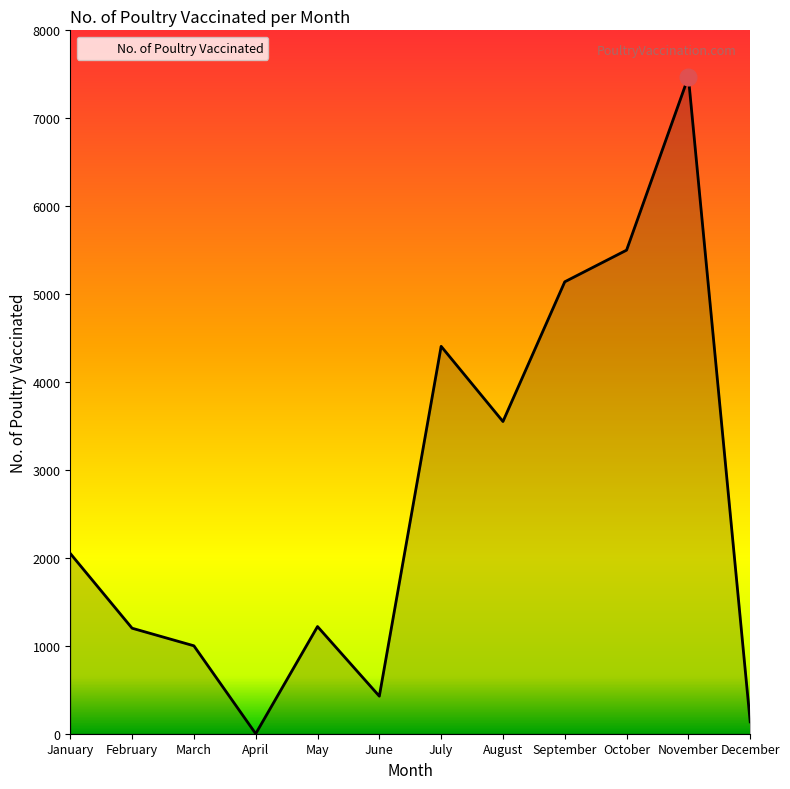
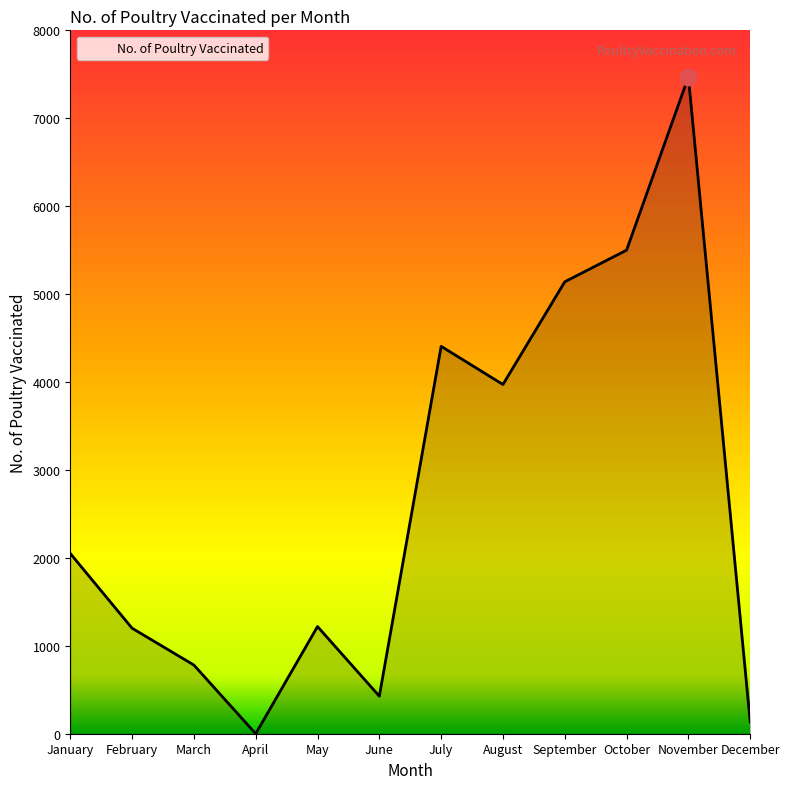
  {
    "No. of Poultry Vaccinated": {
      "January": 2100,
      "February": 1200,
-     "March": 1000,
+     "March": 800,
      "April": 0,
      "May": 1200,
      "June": 400,
      "July": 4400,
-     "August": 3600,
+     "August": 4000,
      "September": 5100,
      "October": 5500,
      "December": 100
    }
  }
